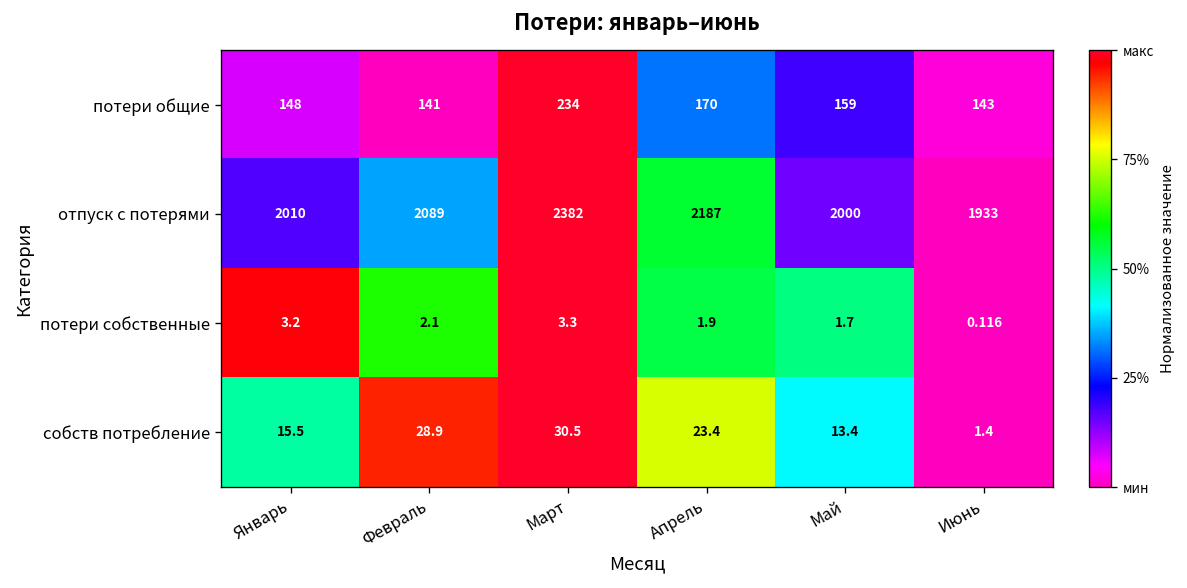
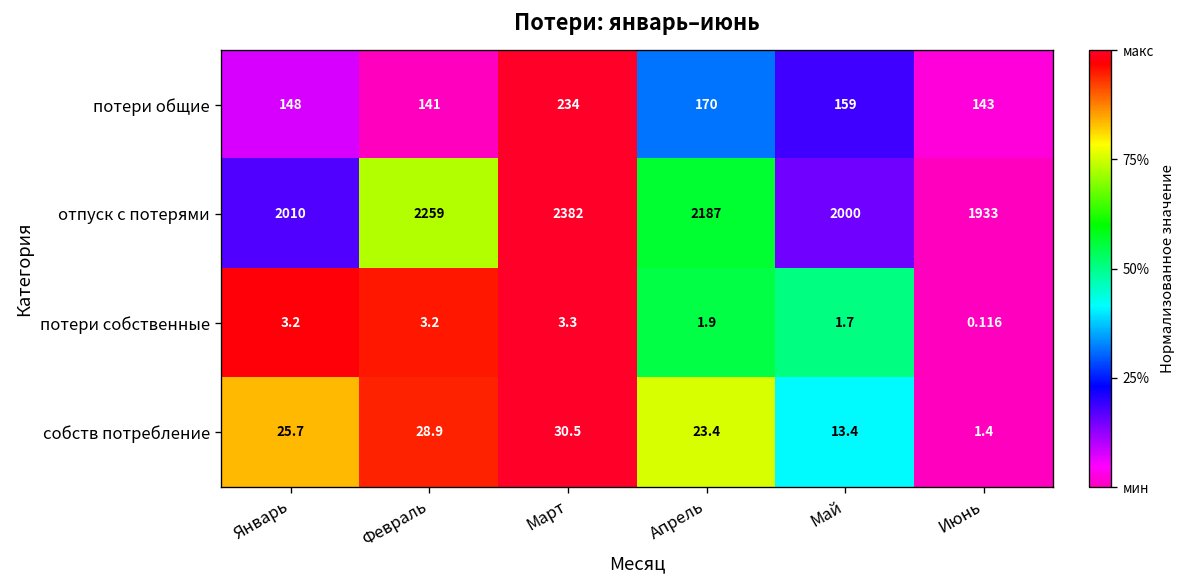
  {
    "потери общие": {
      "Январь": 148,
      "Февраль": 141,
      "Март": 234,
      "Апрель": 170,
      "Май": 159,
      "Июнь": 143
    },
    "отпуск с потерями": {
      "Январь": 2010,
-     "Февраль": 2089,
+     "Февраль": 2259,
      "Март": 2382,
      "Апрель": 2187,
      "Май": 2000,
      "Июнь": 1933
    },
    "потери собственные": {
      "Январь": 3.2,
-     "Февраль": 2.1,
+     "Февраль": 3.2,
      "Март": 3.3,
      "Апрель": 1.9,
      "Май": 1.7,
      "Июнь": 0.116
    },
    "собств потребление": {
-     "Январь": 15.5,
+     "Январь": 25.7,
      "Февраль": 28.9,
      "Март": 30.5,
      "Апрель": 23.4,
      "Май": 13.4,
      "Июнь": 1.4
    }
  }
